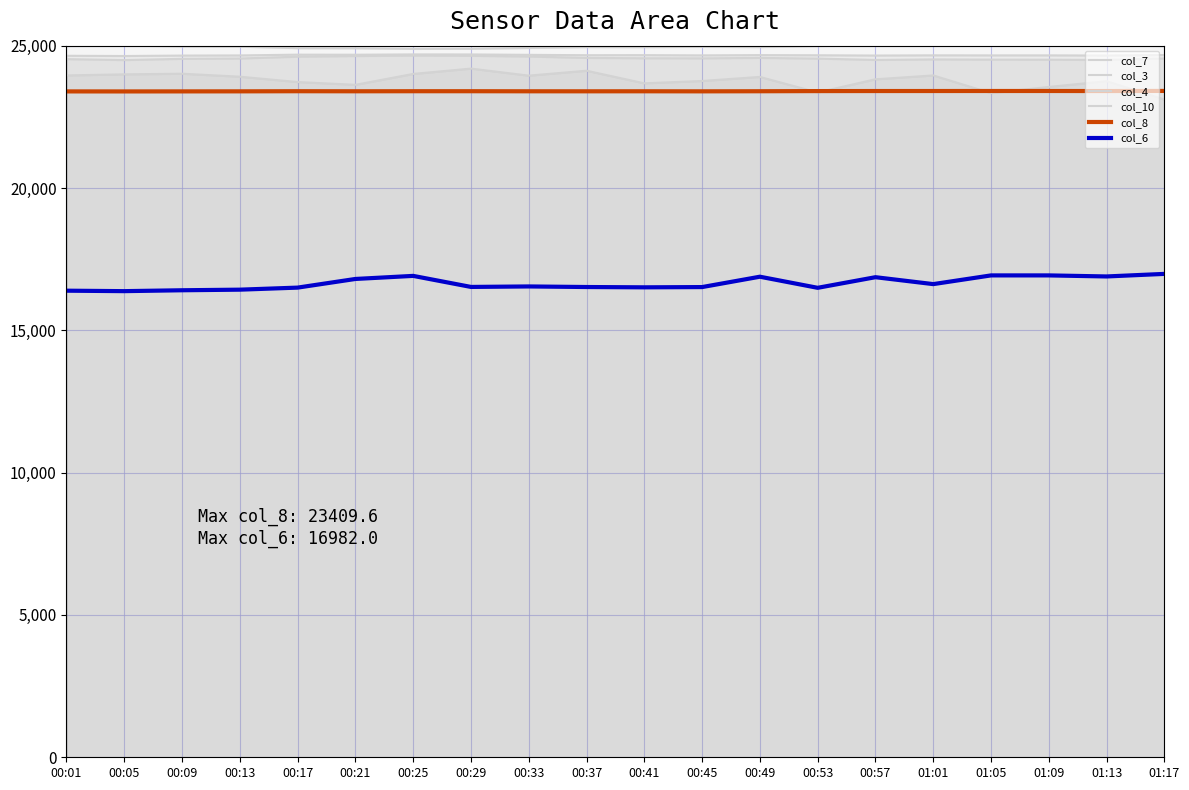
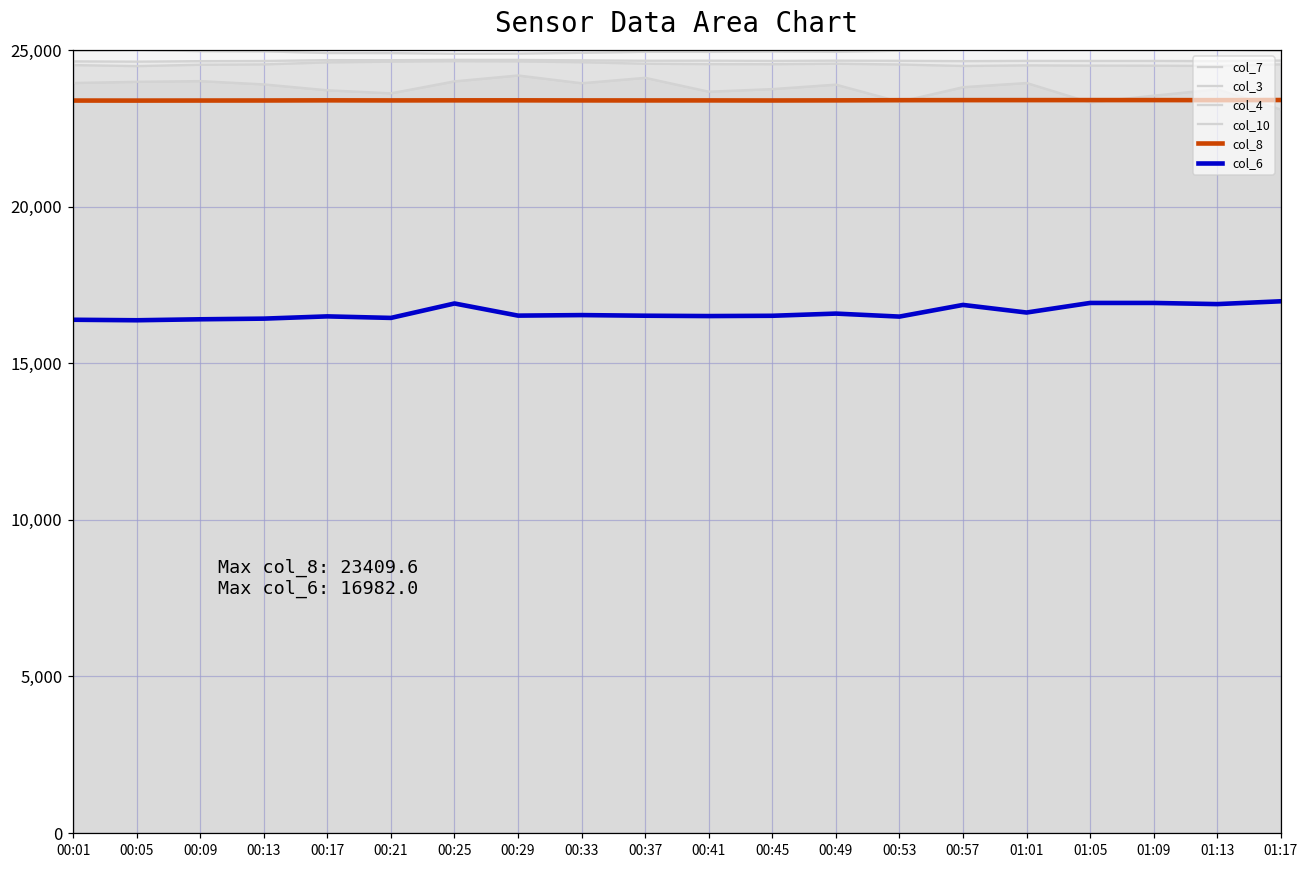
  {
    "col_8": {
      "00:01": "23,400",
      "00:05": "23,400",
      "00:09": "23,400",
      "00:13": "23,400",
      "00:17": "23,400",
      "00:21": "23,400",
      "00:25": "23,400",
      "00:29": "23,400",
      "00:33": "23,400",
      "00:37": "23,400",
      "00:41": "23,400",
      "00:45": "23,400",
      "00:49": "23,400",
      "00:57": "23,400",
      "01:01": "23,400",
      "01:09": "23,400",
      "01:17": "23,400"
    },
    "col_6": {
      "00:01": "16,400",
      "00:05": "16,400",
      "00:09": "16,400",
      "00:13": "16,400",
      "00:17": "16,500",
-     "00:21": "16,800",
+     "00:21": "16,500",
      "00:25": "16,900",
      "00:29": "16,500",
      "00:33": "16,500",
      "00:37": "16,500",
      "00:41": "16,500",
      "00:45": "16,500",
-     "00:49": "16,900",
+     "00:49": "16,600",
      "00:53": "16,500",
      "00:57": "16,900",
      "01:01": "16,600",
      "01:05": "16,900",
      "01:09": "16,900",
      "01:13": "16,900",
      "01:17": "17,000"
    }
  }
